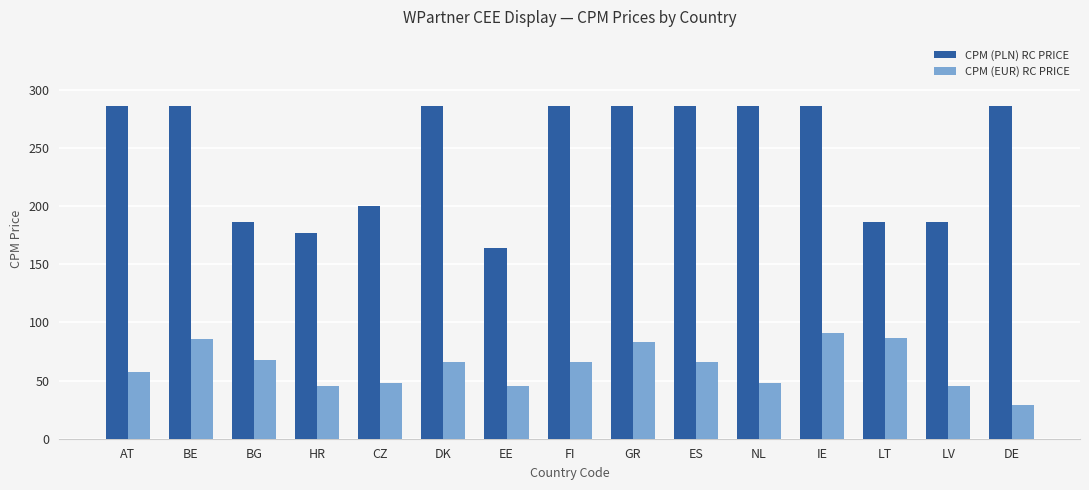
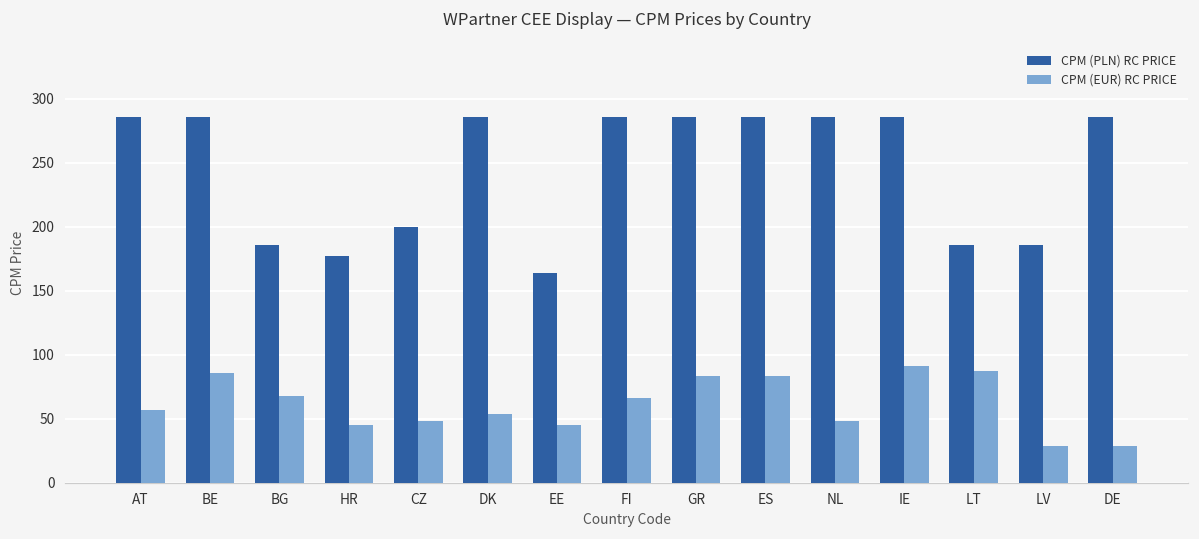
  {
    "CPM (PLN) RC PRICE": {
      "AT": 286,
      "BE": 286,
      "BG": 186,
      "HR": 177,
      "CZ": 200,
      "DK": 286,
      "EE": 164,
      "FI": 286,
      "GR": 286,
      "ES": 286,
      "NL": 286,
      "IE": 286,
      "LT": 186,
      "LV": 186,
      "DE": 286
    },
    "CPM (EUR) RC PRICE": {
      "AT": 57,
      "BE": 86,
      "BG": 68,
      "HR": 45,
      "CZ": 48,
-     "DK": 66,
+     "DK": 54,
      "EE": 45,
      "FI": 66,
      "GR": 83,
-     "ES": 66,
+     "ES": 83,
      "NL": 48,
      "IE": 91,
      "LT": 87,
-     "LV": 45,
+     "LV": 29,
      "DE": 29
    }
  }
